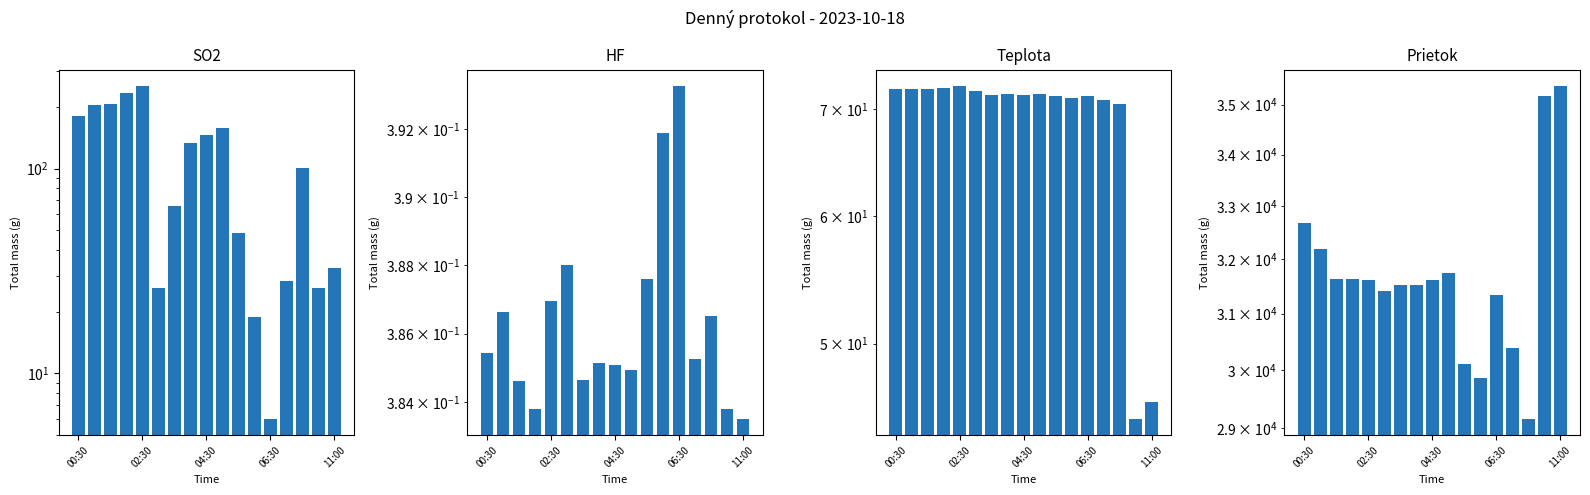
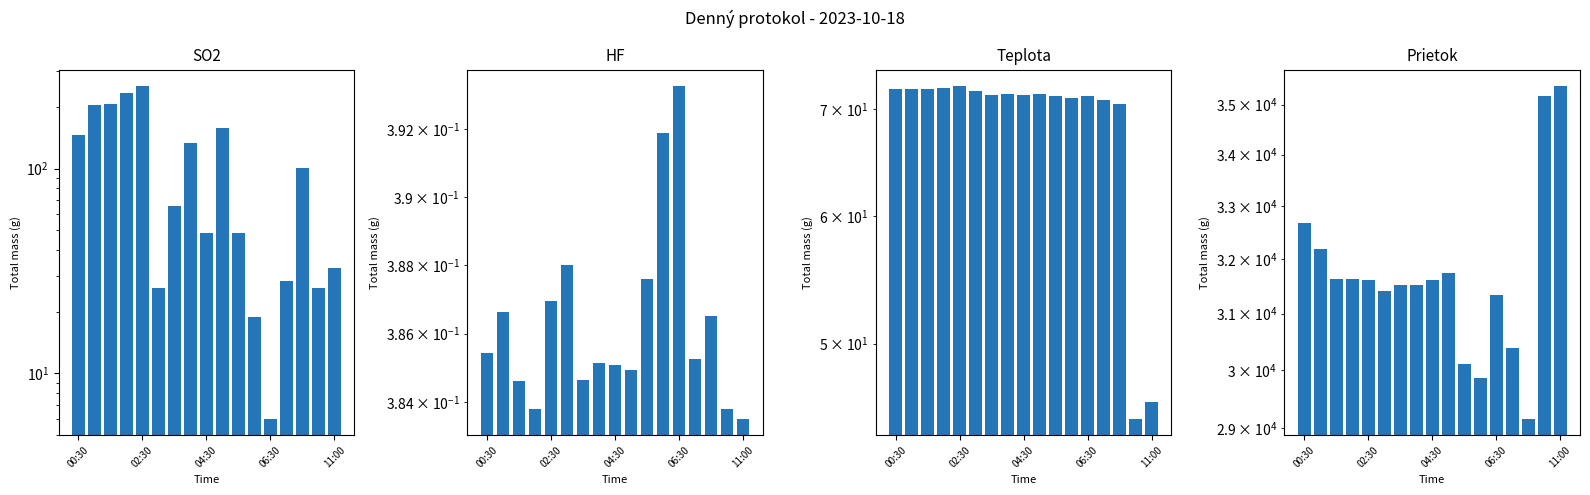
  {
    "SO2": {
-     "00:30": 180,
+     "00:30": 150,
      "02:30": 250,
-     "04:30": 150,
+     "04:30": 49,
      "06:30": 6,
      "11:00": 33
    }
  }
